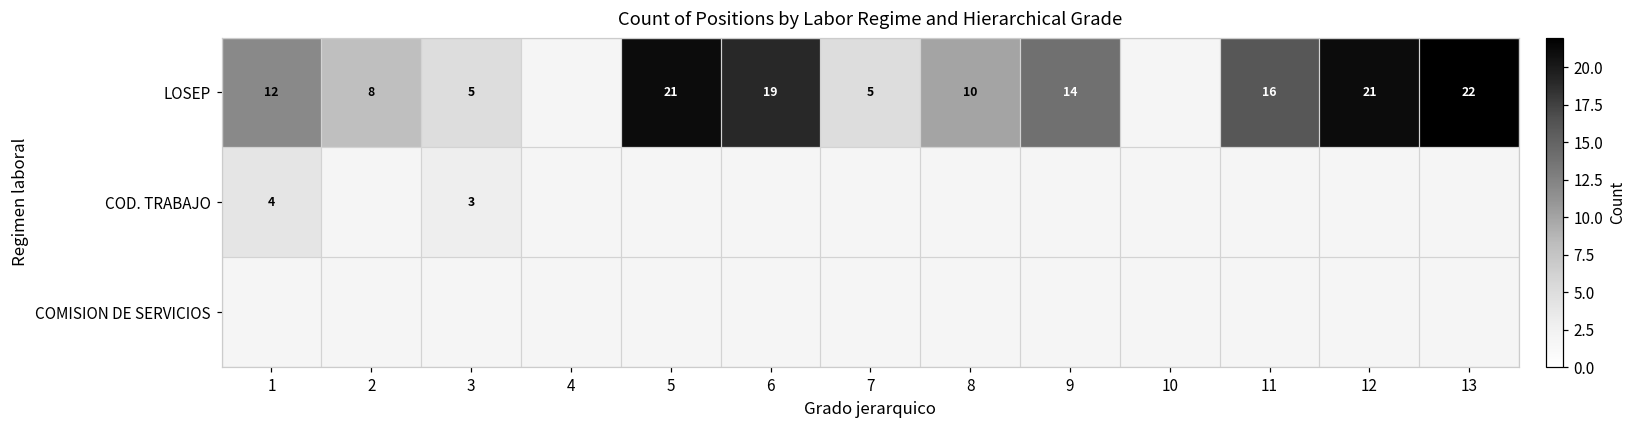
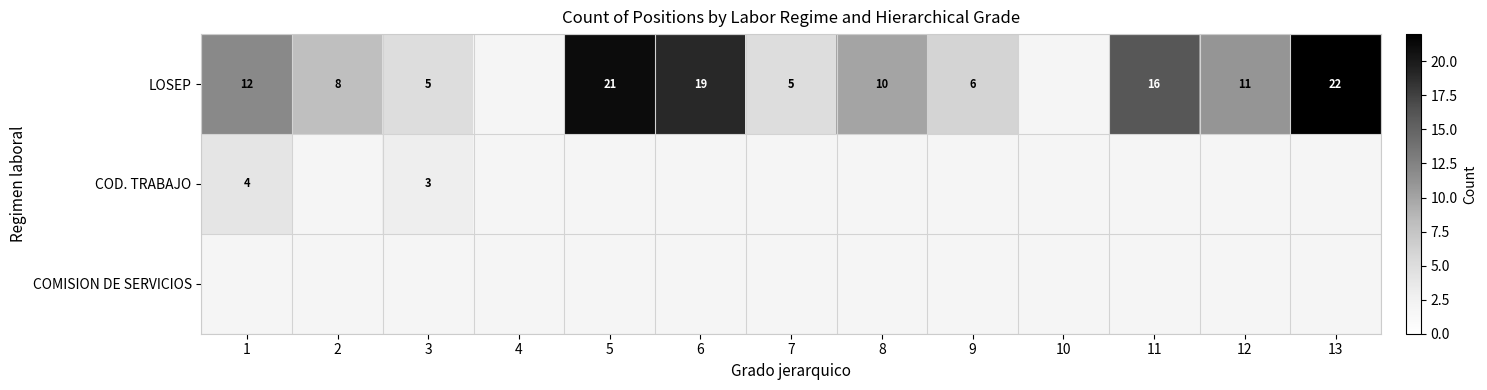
  {
    "LOSEP": {
      "1": 12,
      "2": 8,
      "3": 5,
      "5": 21,
      "6": 19,
      "7": 5,
      "8": 10,
-     "9": 14,
+     "9": 6,
      "11": 16,
-     "12": 21,
+     "12": 11,
      "13": 22
    },
    "COD. TRABAJO": {
      "1": 4,
      "3": 3
    }
  }
